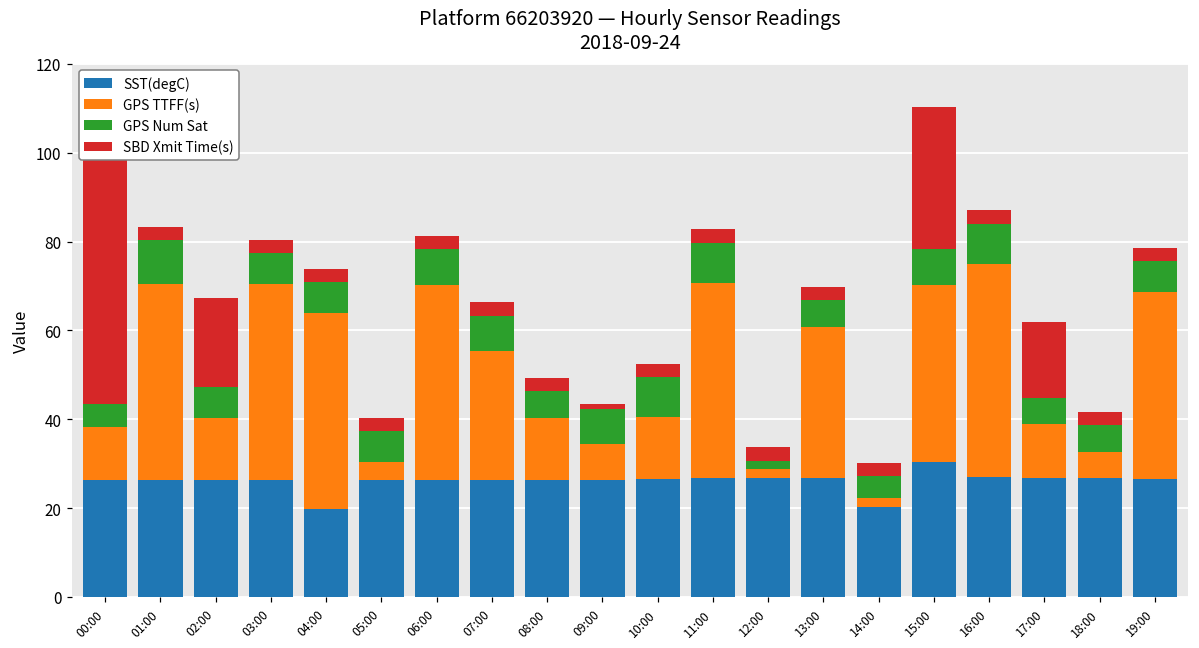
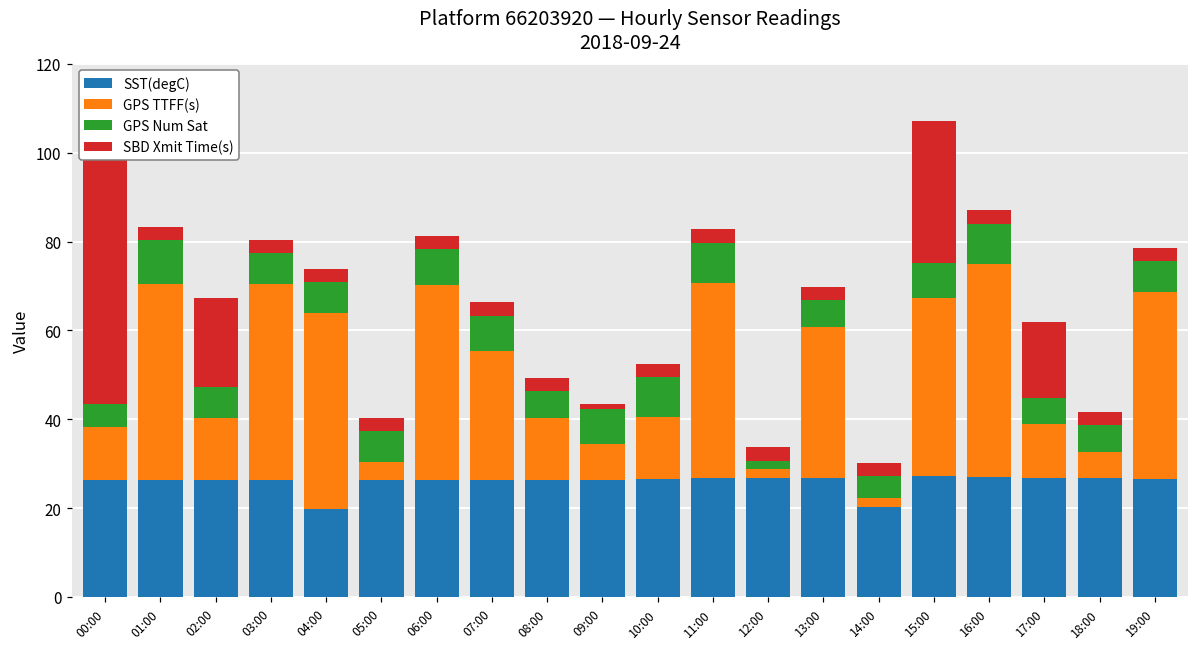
  {
    "SST(degC)": {
      "00:00": 26,
      "01:00": 26,
      "02:00": 26,
      "03:00": 26,
      "04:00": 20,
      "05:00": 26,
      "06:00": 26,
      "07:00": 26,
      "08:00": 26,
      "09:00": 26,
      "10:00": 26,
      "11:00": 27,
      "12:00": 27,
      "13:00": 27,
      "14:00": 20,
-     "15:00": 30,
+     "15:00": 27,
      "16:00": 27,
      "17:00": 27,
      "18:00": 27,
      "19:00": 27
    },
    "GPS TTFF(s)": {
      "00:00": 12,
      "01:00": 44,
      "02:00": 14,
      "03:00": 44,
      "04:00": 44,
      "05:00": 4,
      "06:00": 44,
      "07:00": 29,
      "08:00": 14,
      "09:00": 8,
      "10:00": 14,
      "11:00": 44,
      "12:00": 2,
      "13:00": 34,
      "14:00": 2,
      "15:00": 40,
      "16:00": 48,
      "17:00": 12,
      "18:00": 6,
      "19:00": 42
    },
    "GPS Num Sat": {
      "00:00": 5,
      "01:00": 10,
      "02:00": 7,
      "03:00": 7,
      "04:00": 7,
      "05:00": 7,
      "06:00": 8,
      "07:00": 8,
      "08:00": 6,
      "09:00": 8,
      "10:00": 9,
      "11:00": 9,
      "12:00": 2,
      "13:00": 6,
      "14:00": 5,
      "15:00": 8,
      "16:00": 9,
      "17:00": 6,
      "18:00": 6,
      "19:00": 7
    },
    "SBD Xmit Time(s)": {
      "01:00": 3,
      "02:00": 20,
      "03:00": 3,
      "04:00": 3,
      "05:00": 3,
      "06:00": 3,
      "07:00": 3,
      "08:00": 3,
      "09:00": 1,
      "10:00": 3,
      "11:00": 3,
      "12:00": 3,
      "13:00": 3,
      "14:00": 3,
      "15:00": 32,
      "16:00": 3,
      "17:00": 17,
      "18:00": 3,
      "19:00": 3
    }
  }
